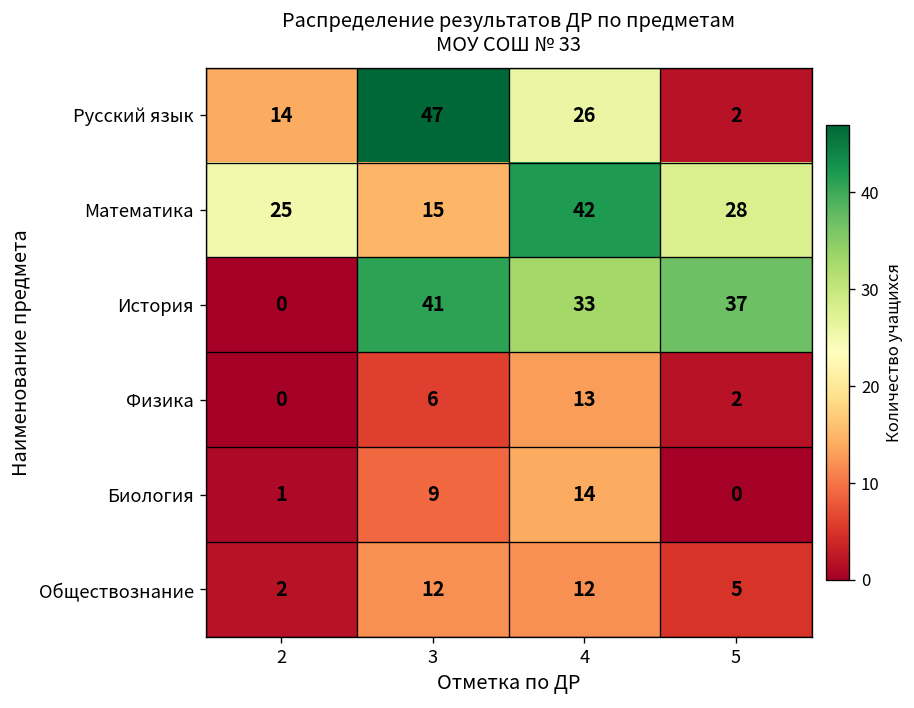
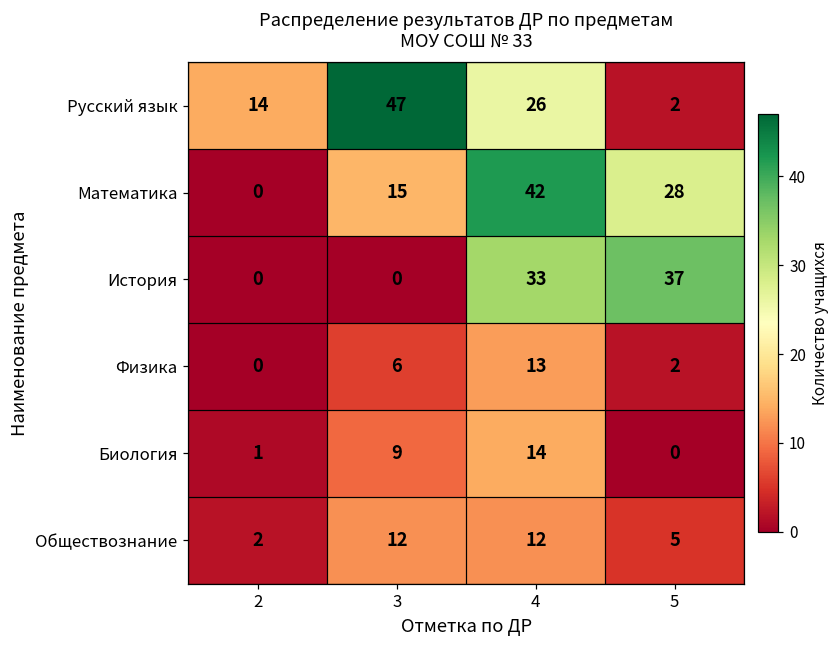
  {
    "Русский язык": {
      "2": 14,
      "3": 47,
      "4": 26,
      "5": 2
    },
    "Математика": {
-     "2": 25,
+     "2": 0,
      "3": 15,
      "4": 42,
      "5": 28
    },
    "История": {
      "2": 0,
-     "3": 41,
+     "3": 0,
      "4": 33,
      "5": 37
    },
    "Физика": {
      "2": 0,
      "3": 6,
      "4": 13,
      "5": 2
    },
    "Биология": {
      "2": 1,
      "3": 9,
      "4": 14,
      "5": 0
    },
    "Обществознание": {
      "2": 2,
      "3": 12,
      "4": 12,
      "5": 5
    }
  }
